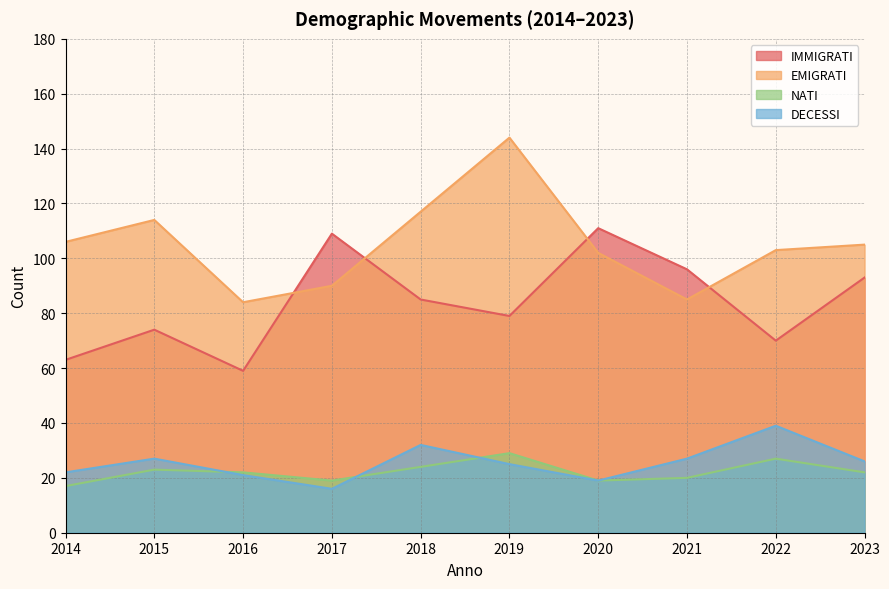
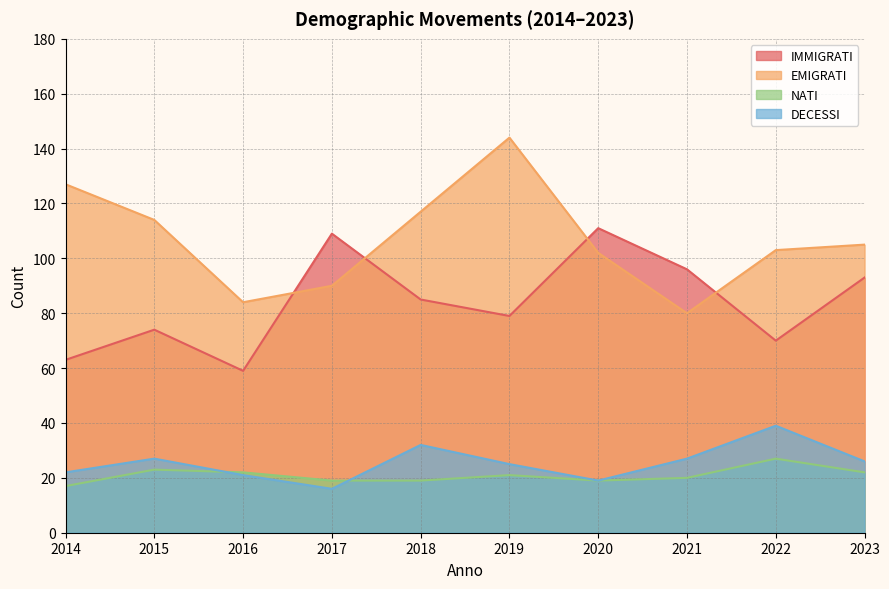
  {
    "IMMIGRATI": {
      "2014": 63,
      "2015": 74,
      "2016": 59,
      "2017": 109,
      "2018": 85,
      "2019": 79,
      "2020": 111,
      "2021": 96,
      "2022": 70,
      "2023": 93
    },
    "EMIGRATI": {
-     "2014": 106,
+     "2014": 127,
      "2015": 114,
      "2016": 84,
      "2017": 90,
      "2018": 117,
      "2019": 144,
      "2020": 102,
-     "2021": 85,
+     "2021": 80,
      "2022": 103,
      "2023": 105
    },
    "NATI": {
      "2014": 17,
      "2015": 23,
      "2016": 22,
      "2017": 19,
-     "2018": 24,
-     "2019": 29,
+     "2018": 19,
+     "2019": 21,
      "2021": 20,
      "2022": 27,
      "2023": 22
    },
    "DECESSI": {
      "2014": 22,
      "2015": 27,
      "2016": 21,
      "2017": 16,
      "2018": 32,
      "2019": 25,
      "2021": 27,
      "2022": 39,
      "2023": 26
    }
  }
